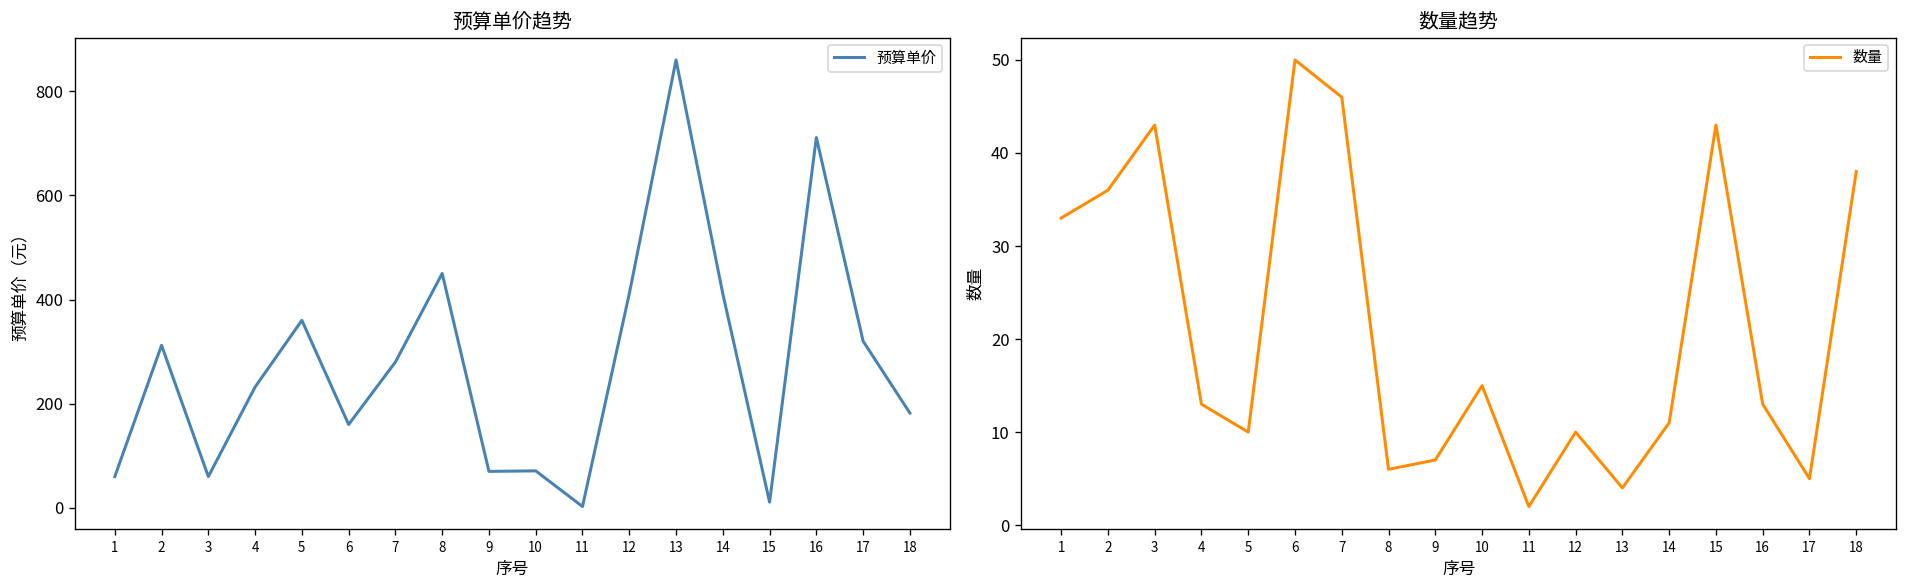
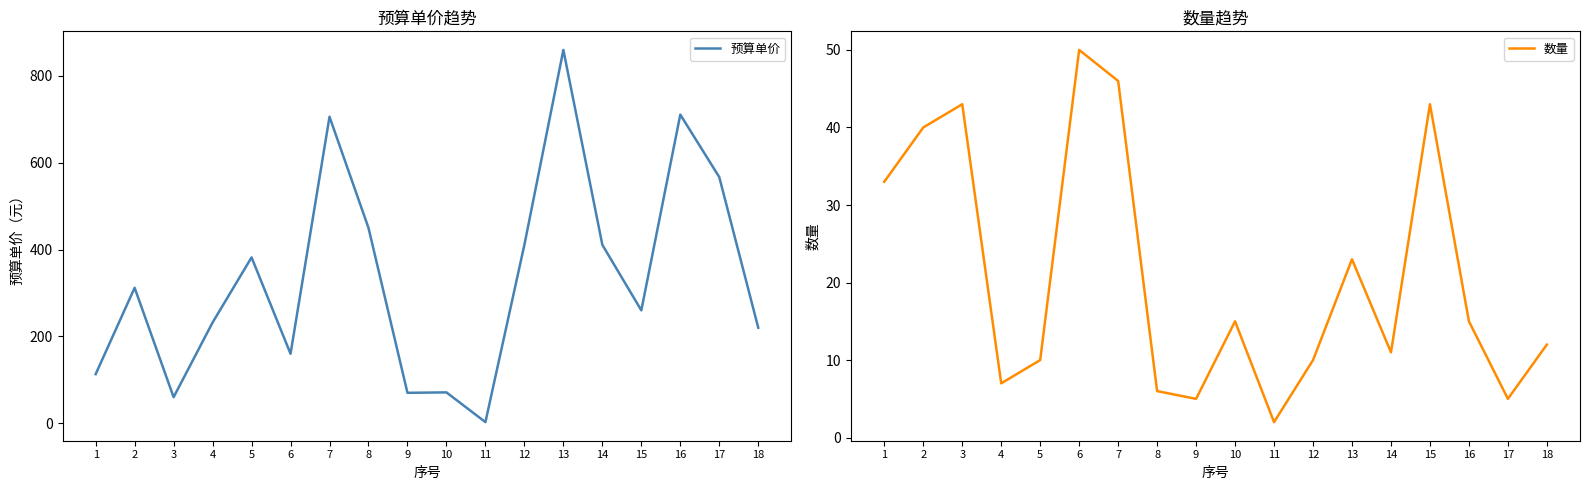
  {
    "预算单价趋势": {
-     "1": 60,
+     "1": 110,
      "2": 310,
      "3": 60,
      "4": 230,
-     "5": 360,
+     "5": 380,
      "6": 160,
-     "7": 280,
+     "7": 710,
      "8": 450,
      "9": 70,
      "10": 70,
      "11": 0,
      "12": 410,
      "13": 860,
      "14": 410,
-     "15": 10,
+     "15": 260,
      "16": 710,
-     "17": 320,
-     "18": 180
+     "17": 570,
+     "18": 220
    },
    "数量趋势": {
      "1": 33,
-     "2": 36,
+     "2": 40,
      "3": 43,
-     "4": 13,
+     "4": 7,
      "5": 10,
      "6": 50,
      "7": 46,
      "8": 6,
-     "9": 7,
+     "9": 5,
      "10": 15,
      "11": 2,
      "12": 10,
-     "13": 4,
+     "13": 23,
      "14": 11,
      "15": 43,
-     "16": 13,
+     "16": 15,
      "17": 5,
-     "18": 38
+     "18": 12
    }
  }
